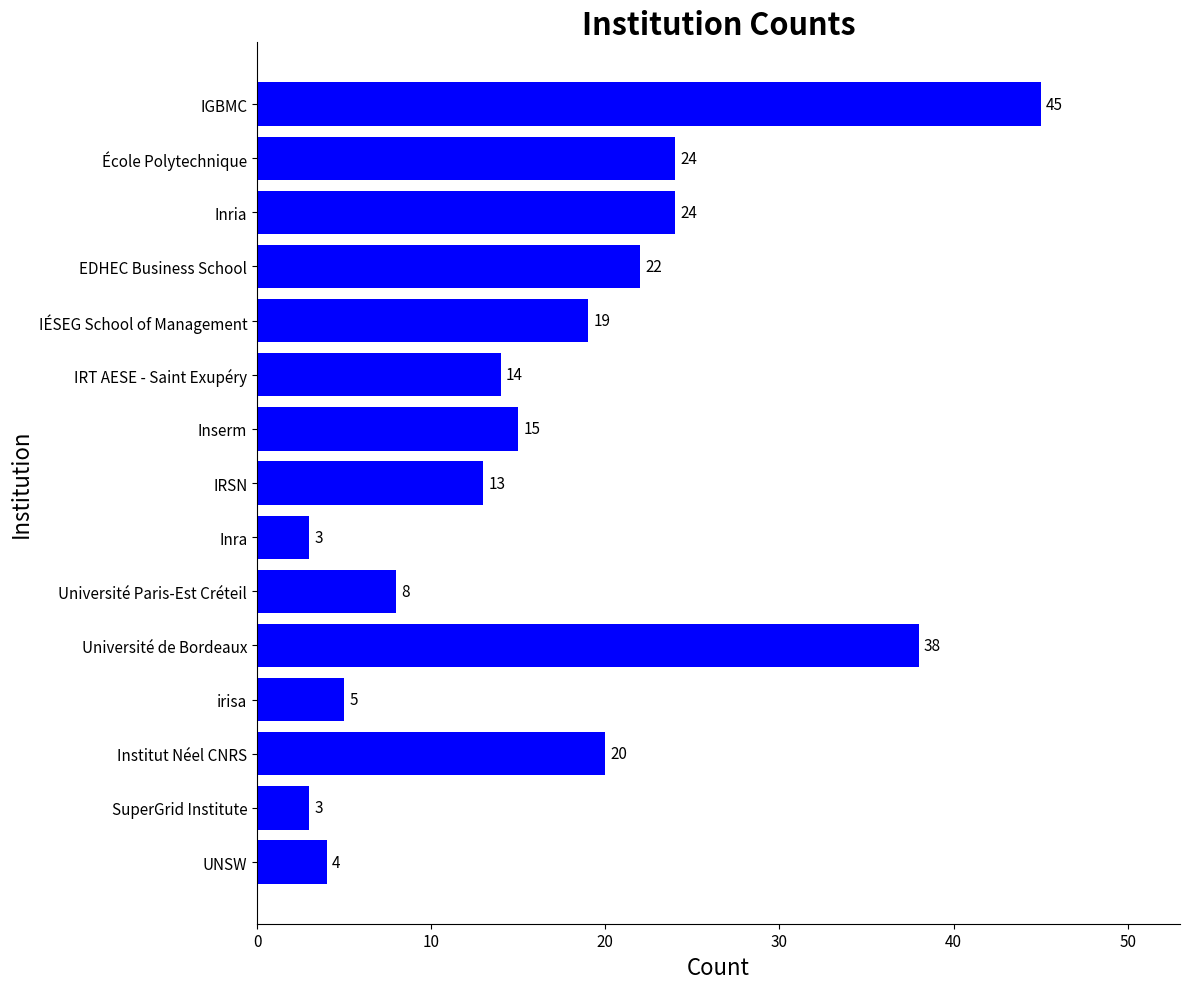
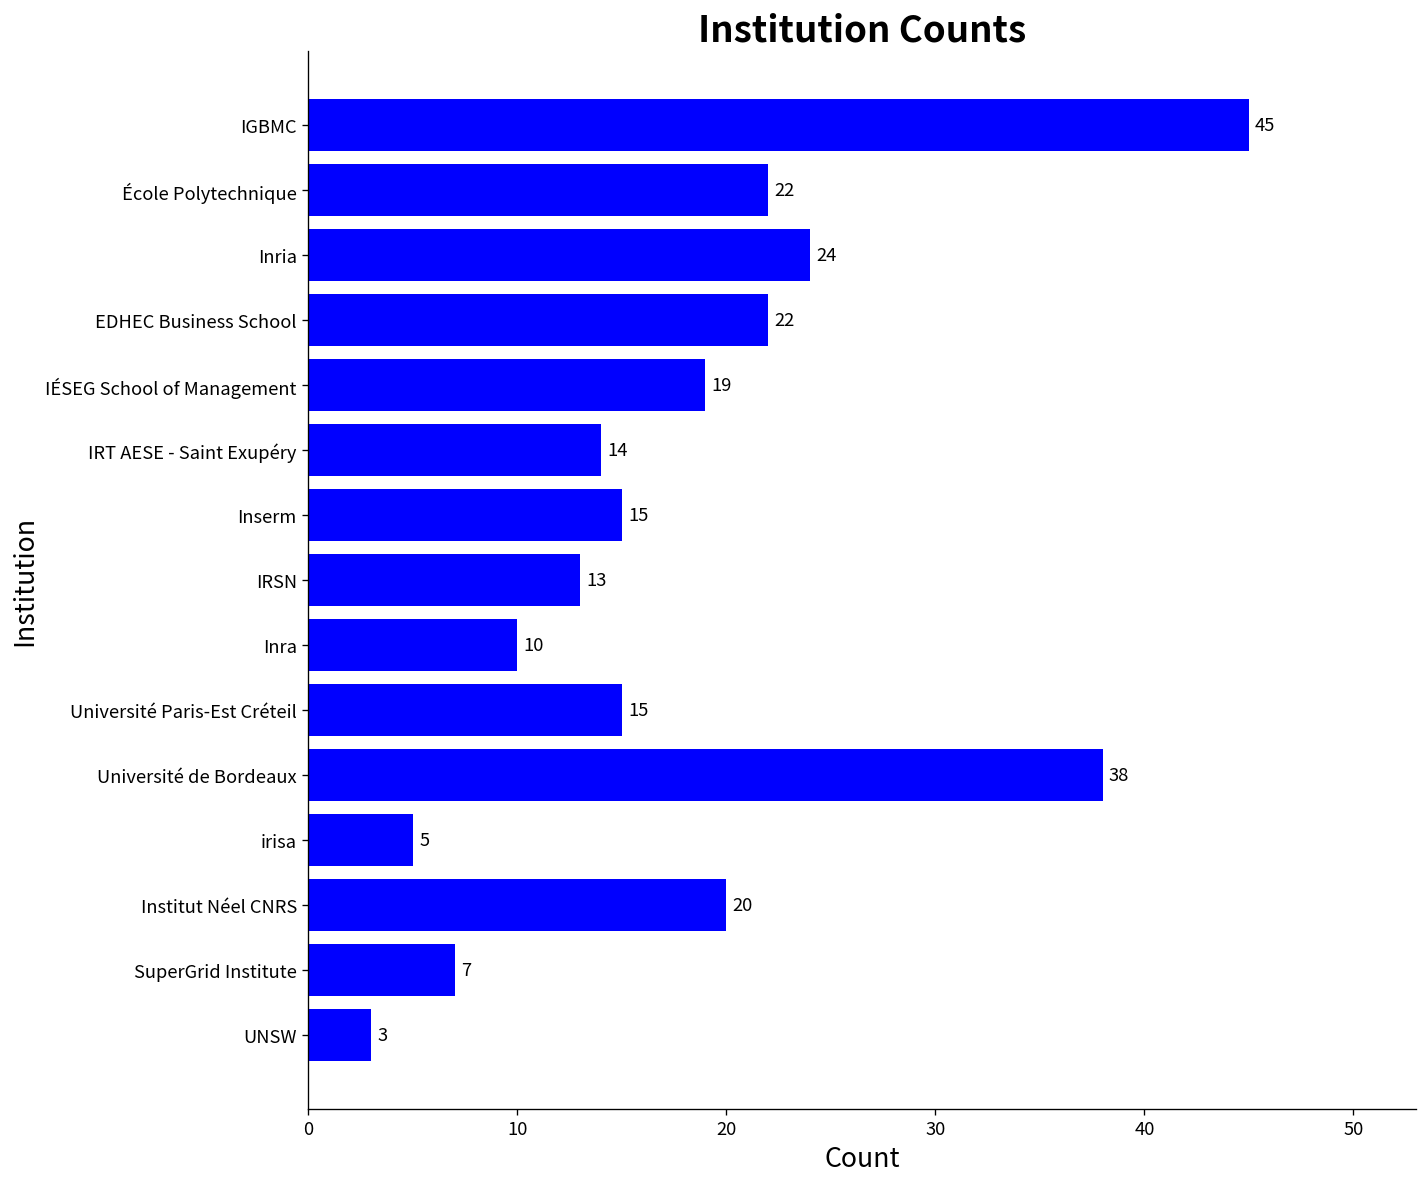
  {
    "IGBMC": 45,
-   "École Polytechnique": 24,
+   "École Polytechnique": 22,
    "Inria": 24,
    "EDHEC Business School": 22,
    "IÉSEG School of Management": 19,
    "IRT AESE - Saint Exupéry": 14,
    "Inserm": 15,
    "IRSN": 13,
-   "Inra": 3,
-   "Université Paris-Est Créteil": 8,
+   "Inra": 10,
+   "Université Paris-Est Créteil": 15,
    "Université de Bordeaux": 38,
    "irisa": 5,
    "Institut Néel CNRS": 20,
-   "SuperGrid Institute": 3,
-   "UNSW": 4
+   "SuperGrid Institute": 7,
+   "UNSW": 3
  }
